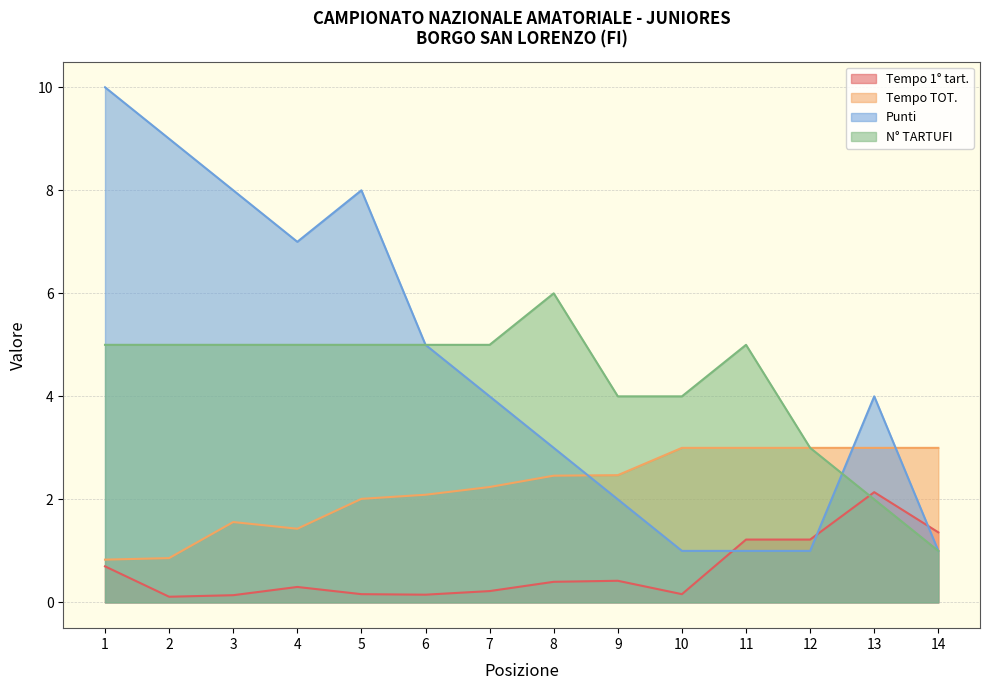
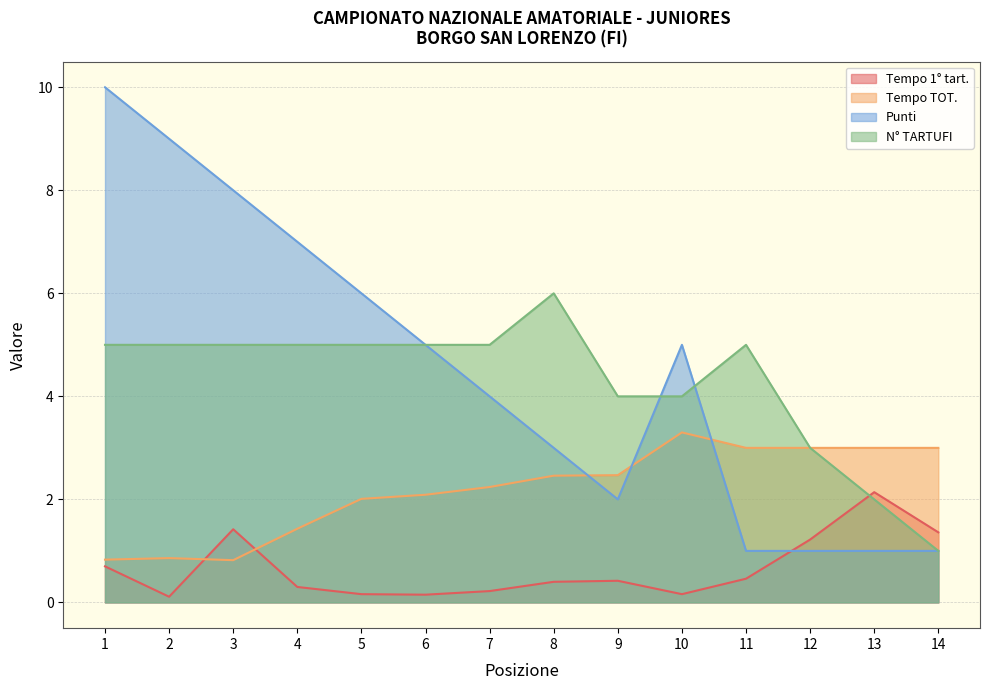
  {
    "Tempo 1° tart.": {
      "1": 0.7,
      "2": 0.1,
-     "3": 0.1,
+     "3": 1.4,
      "4": 0.3,
      "5": 0.2,
      "6": 0.2,
      "7": 0.2,
      "8": 0.4,
      "9": 0.4,
      "10": 0.2,
-     "11": 1.2,
+     "11": 0.5,
      "12": 1.2,
      "13": 2.1,
      "14": 1.4
    },
    "Tempo TOT.": {
      "1": 0.8,
      "2": 0.9,
-     "3": 1.6,
+     "3": 0.8,
      "4": 1.4,
      "5": 2.0,
      "6": 2.1,
      "7": 2.2,
      "8": 2.5,
      "9": 2.5,
-     "10": 3.0,
+     "10": 3.3,
      "11": 3.0,
      "13": 3.0,
      "14": 3.0
    },
    "Punti": {
      "1": 10,
      "2": 9,
      "3": 8,
      "4": 7,
-     "5": 8,
+     "5": 6,
      "7": 4,
      "8": 3,
      "9": 2,
-     "10": 1,
+     "10": 5,
      "11": 1,
      "12": 1,
-     "13": 4
+     "13": 1
    },
    "N° TARTUFI": {
      "1": 5.0,
      "2": 5.0,
      "3": 5.0,
      "4": 5.0,
      "5": 5.0,
      "7": 5.0,
      "8": 6.0,
      "9": 4.0,
      "10": 4.0,
      "11": 5.0,
      "13": 2.0
    }
  }
